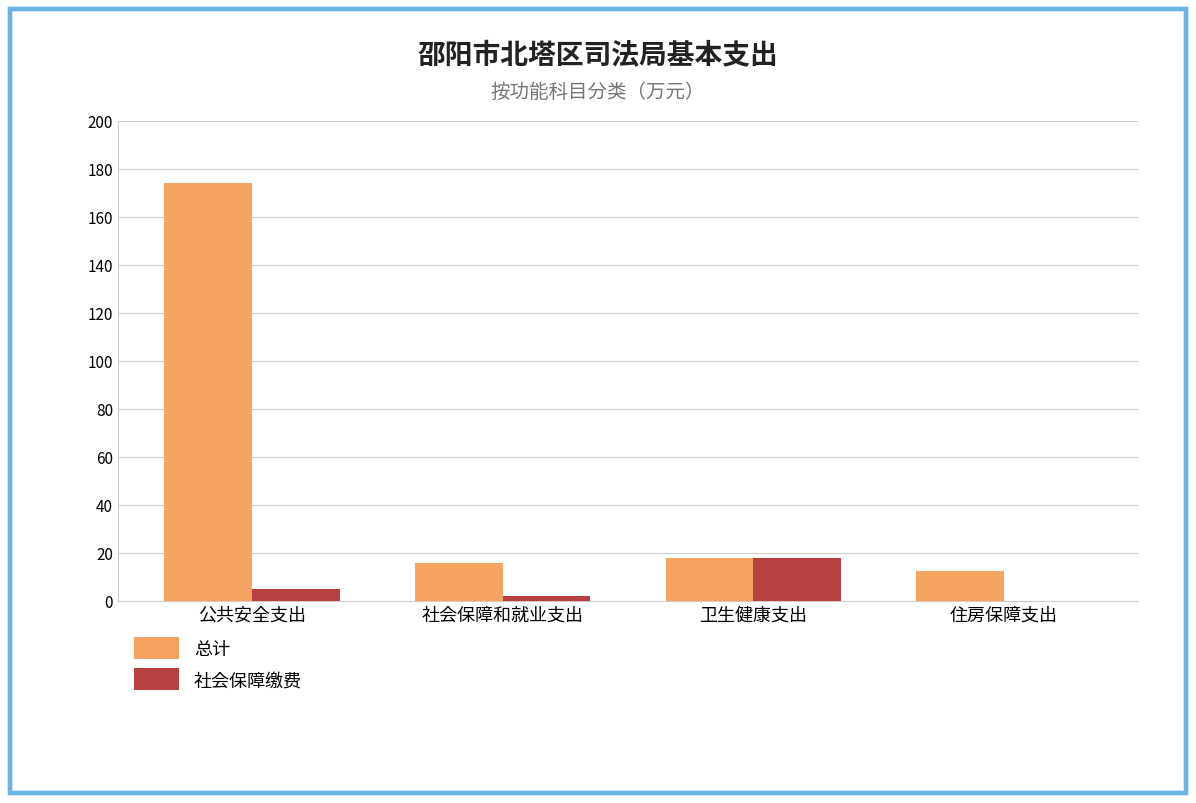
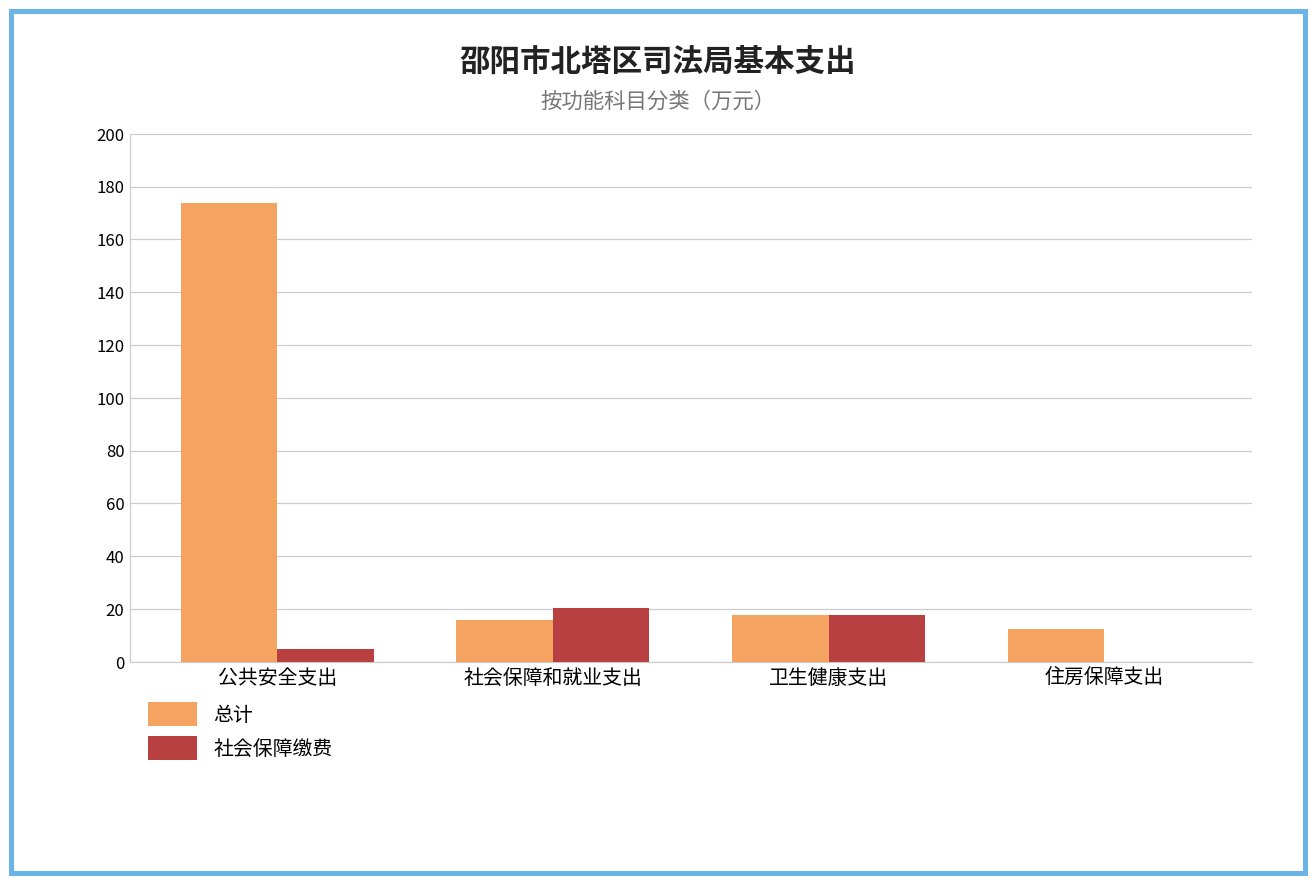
  {
    "总计": {
      "公共安全支出": 174,
      "社会保障和就业支出": 16,
      "卫生健康支出": 18,
      "住房保障支出": 12
    },
    "社会保障缴费": {
      "公共安全支出": 5,
-     "社会保障和就业支出": 2,
+     "社会保障和就业支出": 20,
      "卫生健康支出": 18,
      "住房保障支出": 0
    }
  }
